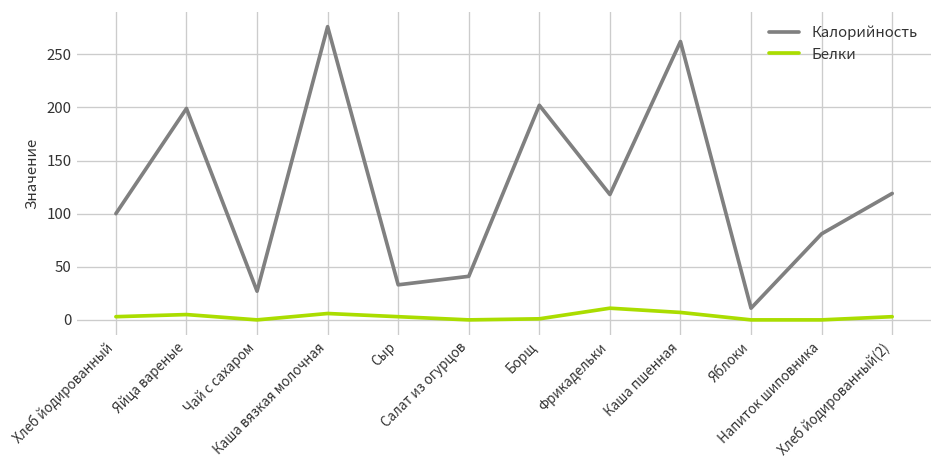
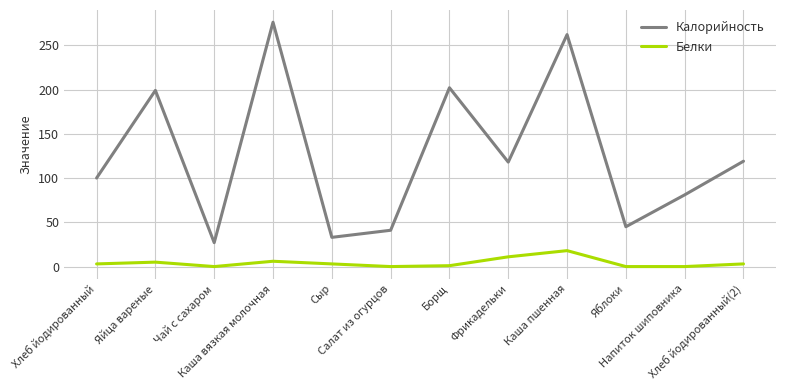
  {
    "Калорийность": {
      "Хлеб йодированный": 100,
      "Яйца вареные": 200,
      "Чай с сахаром": 30,
      "Каша вязкая молочная": 280,
      "Сыр": 30,
      "Салат из огурцов": 40,
      "Борщ": 200,
      "Фрикадельки": 120,
      "Каша пшенная": 260,
-     "Яблоки": 10,
+     "Яблоки": 50,
      "Напиток шиповника": 80,
      "Хлеб йодированный(2)": 120
    },
    "Белки": {
      "Хлеб йодированный": 0,
      "Яйца вареные": 10,
      "Чай с сахаром": 0,
      "Каша вязкая молочная": 10,
      "Сыр": 0,
      "Салат из огурцов": 0,
      "Борщ": 0,
      "Фрикадельки": 10,
-     "Каша пшенная": 10,
+     "Каша пшенная": 20,
      "Яблоки": 0,
      "Напиток шиповника": 0,
      "Хлеб йодированный(2)": 0
    }
  }
